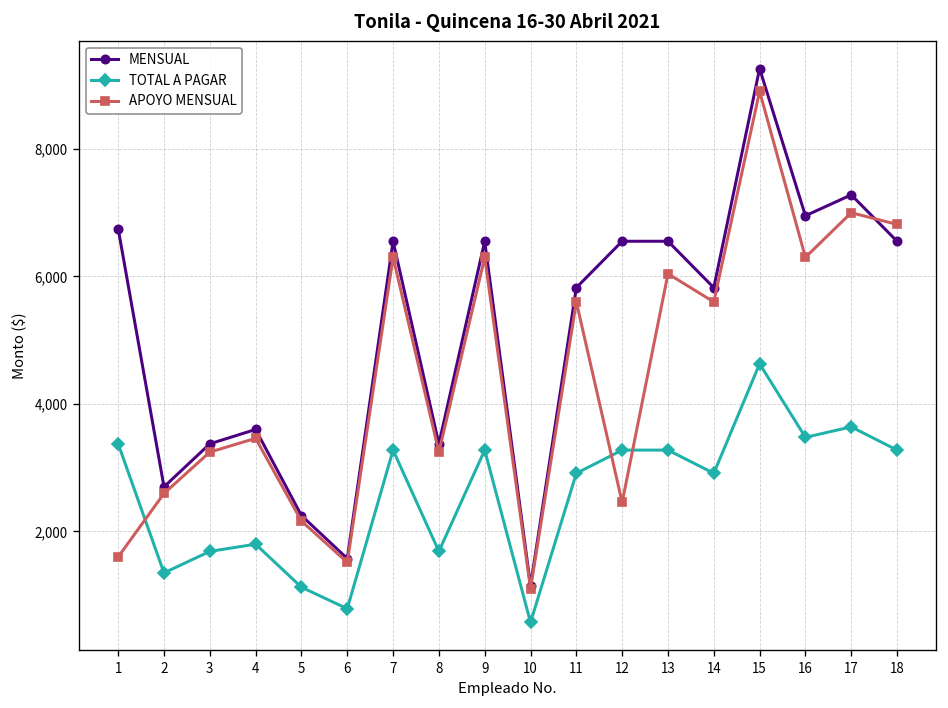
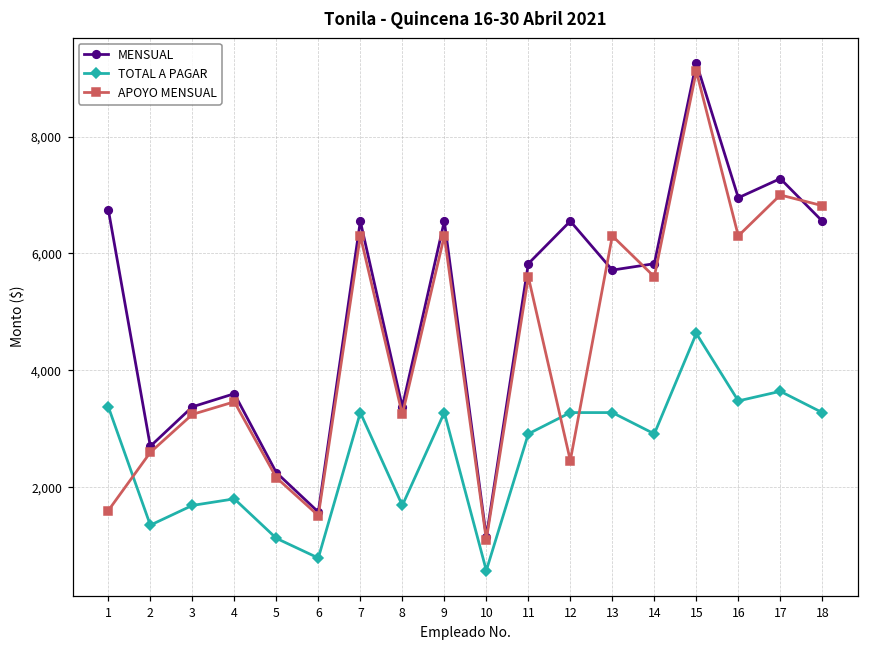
  {
    "MENSUAL": {
      "1": "6,700",
      "2": "2,700",
      "3": "3,400",
      "4": "3,600",
      "5": "2,200",
      "6": "1,600",
      "7": "6,600",
      "8": "3,400",
      "9": "6,600",
      "11": "5,800",
      "12": "6,600",
-     "13": "6,600",
+     "13": "5,700",
      "14": "5,800",
      "15": "9,300",
      "16": "7,000",
      "17": "7,300",
      "18": "6,600"
    },
    "TOTAL A PAGAR": {
      "1": "3,400",
      "2": "1,300",
      "3": "1,700",
      "4": "1,800",
      "5": "1,100",
      "6": "800",
      "7": "3,300",
      "8": "1,700",
      "9": "3,300",
      "10": "600",
      "11": "2,900",
      "12": "3,300",
      "13": "3,300",
      "14": "2,900",
      "15": "4,600",
      "16": "3,500",
      "17": "3,600",
      "18": "3,300"
    },
    "APOYO MENSUAL": {
      "1": "1,600",
      "2": "2,600",
      "3": "3,200",
      "4": "3,500",
      "5": "2,200",
      "6": "1,500",
      "7": "6,300",
      "8": "3,200",
      "9": "6,300",
      "11": "5,600",
      "12": "2,500",
-     "13": "6,000",
+     "13": "6,300",
      "14": "5,600",
-     "15": "8,900",
+     "15": "9,100",
      "16": "6,300",
      "17": "7,000",
      "18": "6,800"
    }
  }
